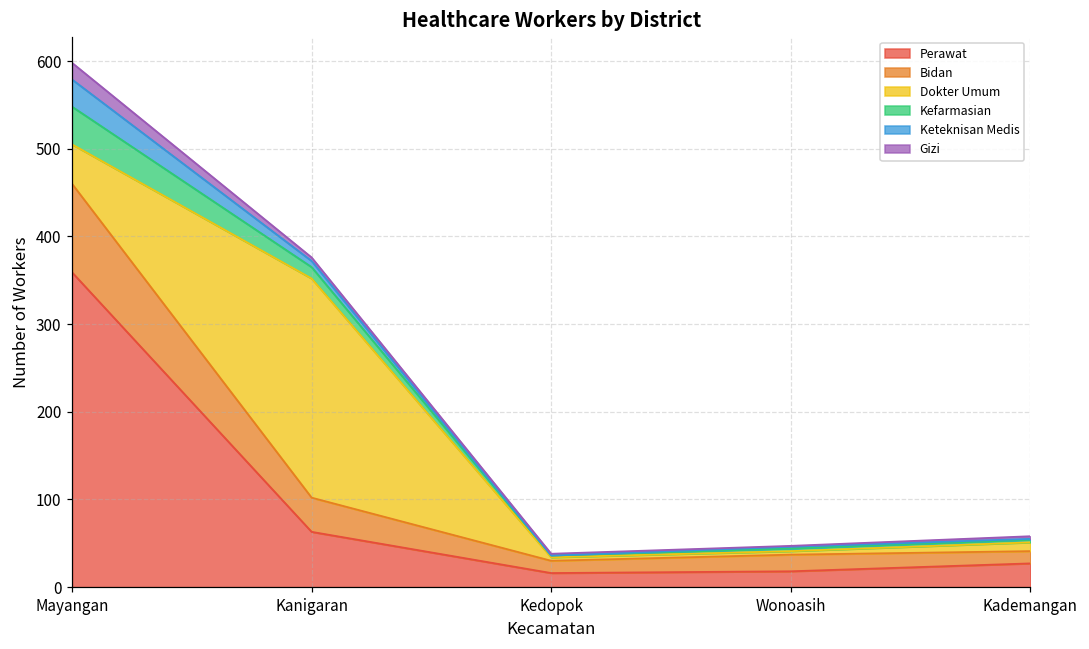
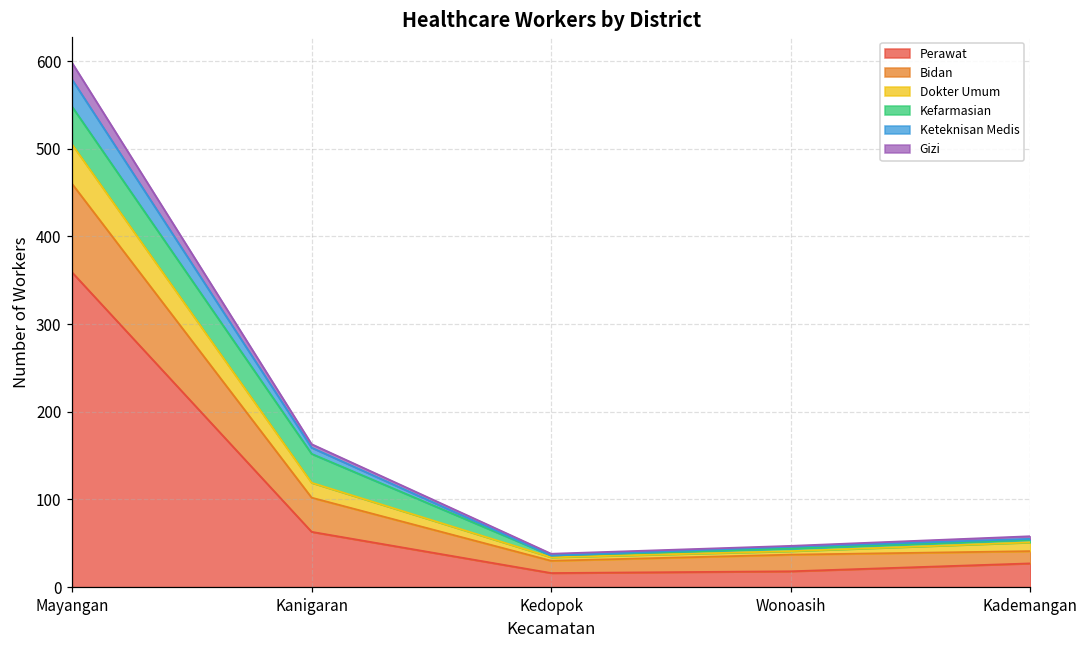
  {
    "Dokter Umum": {
      "Mayangan": 50,
-     "Kanigaran": 250
+     "Kanigaran": 20
    },
    "Kefarmasian": {
      "Mayangan": 40,
-     "Kanigaran": 10
+     "Kanigaran": 30
    },
    "Keteknisan Medis": {
      "Mayangan": 30,
      "Kanigaran": 10
    },
    "Gizi": {
      "Mayangan": 20,
      "Kanigaran": 0
    }
  }
